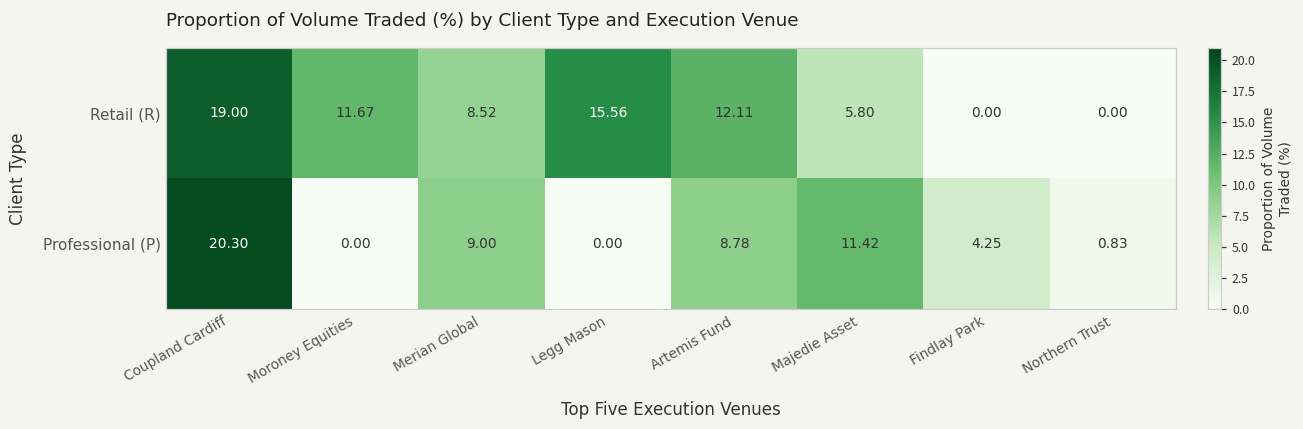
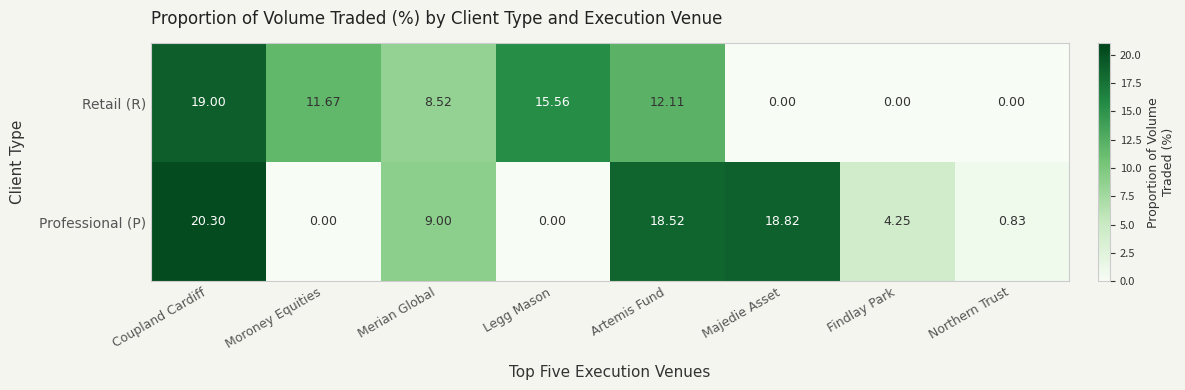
  {
    "Retail (R)": {
      "Coupland Cardiff": 19.00,
      "Moroney Equities": 11.67,
      "Merian Global": 8.52,
      "Legg Mason": 15.56,
      "Artemis Fund": 12.11,
-     "Majedie Asset": 5.80,
+     "Majedie Asset": 0.00,
      "Findlay Park": 0.00,
      "Northern Trust": 0.00
    },
    "Professional (P)": {
      "Coupland Cardiff": 20.30,
      "Moroney Equities": 0.00,
      "Merian Global": 9.00,
      "Legg Mason": 0.00,
-     "Artemis Fund": 8.78,
-     "Majedie Asset": 11.42,
+     "Artemis Fund": 18.52,
+     "Majedie Asset": 18.82,
      "Findlay Park": 4.25,
      "Northern Trust": 0.83
    }
  }
